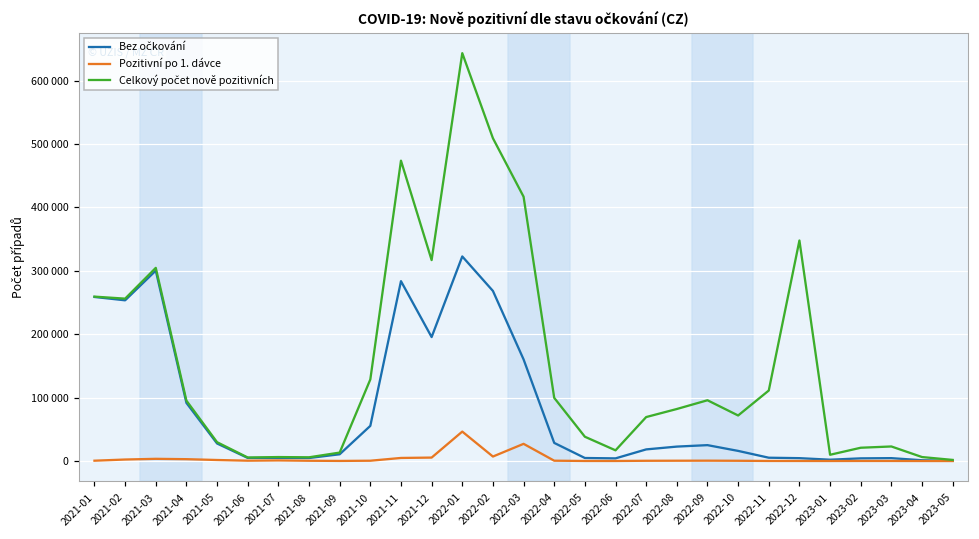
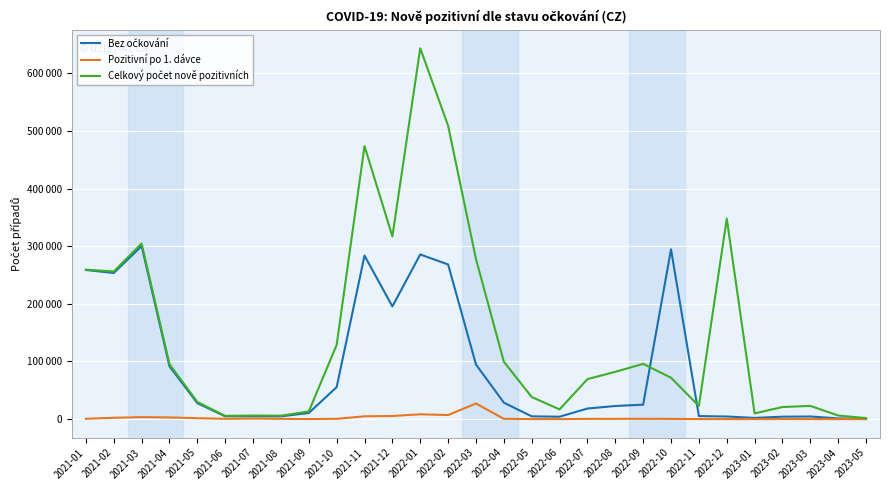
  {
    "Bez očkování": {
      "2021-10": 60000,
      "2021-11": 280000,
      "2021-12": 200000,
-     "2022-01": 320000,
+     "2022-01": 290000,
      "2022-02": 270000,
-     "2022-03": 160000,
+     "2022-03": 90000,
      "2022-04": 30000,
      "2022-05": 0,
      "2022-07": 20000,
      "2022-08": 20000,
      "2022-09": 30000,
-     "2022-10": 20000,
+     "2022-10": 290000,
      "2022-11": 10000,
      "2022-12": 0,
      "2023-03": 0
    },
    "Pozitivní po 1. dávce": {
      "2021-01": 0,
      "2021-02": 0,
      "2021-03": 0,
      "2021-04": 0,
      "2021-05": 0,
      "2021-09": 0,
      "2021-10": 0,
      "2021-11": 0,
      "2021-12": 10000,
-     "2022-01": 50000,
+     "2022-01": 10000,
      "2022-02": 10000,
      "2022-03": 30000,
      "2022-04": 0,
      "2022-05": 0,
      "2022-07": 0,
      "2022-08": 0,
      "2022-09": 0,
      "2022-10": 0,
      "2022-11": 0,
      "2022-12": 0,
      "2023-03": 0
    },
    "Celkový počet nově pozitivních": {
      "2021-10": 130000,
      "2021-11": 470000,
      "2021-12": 320000,
      "2022-01": 640000,
      "2022-02": 510000,
-     "2022-03": 420000,
+     "2022-03": 280000,
      "2022-04": 100000,
      "2022-05": 40000,
      "2022-06": 20000,
      "2022-07": 70000,
      "2022-08": 80000,
      "2022-09": 100000,
      "2022-10": 70000,
-     "2022-11": 110000,
+     "2022-11": 20000,
      "2022-12": 350000,
      "2023-01": 10000,
      "2023-02": 20000,
      "2023-03": 20000,
      "2023-04": 10000
    }
  }
